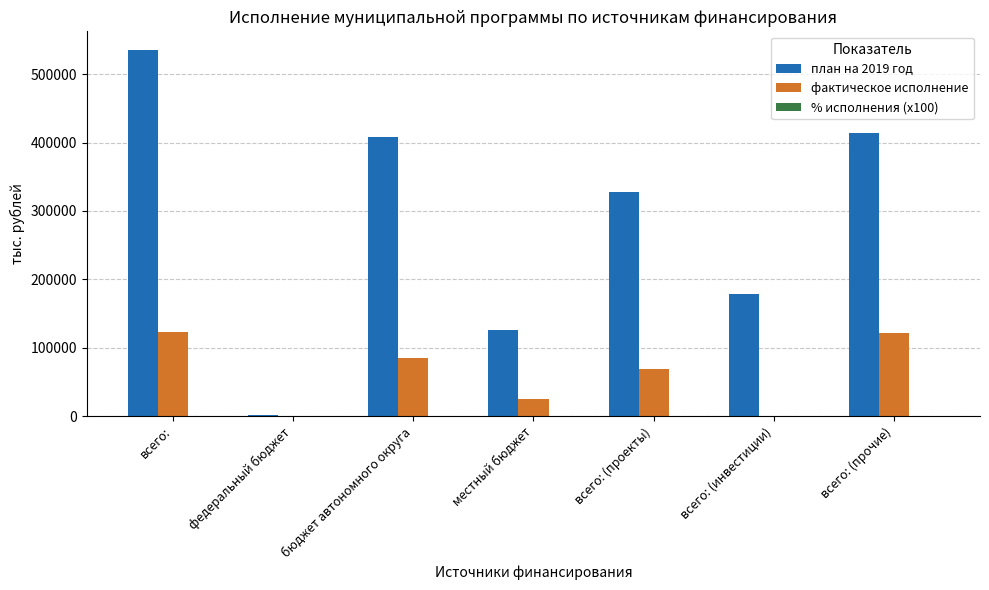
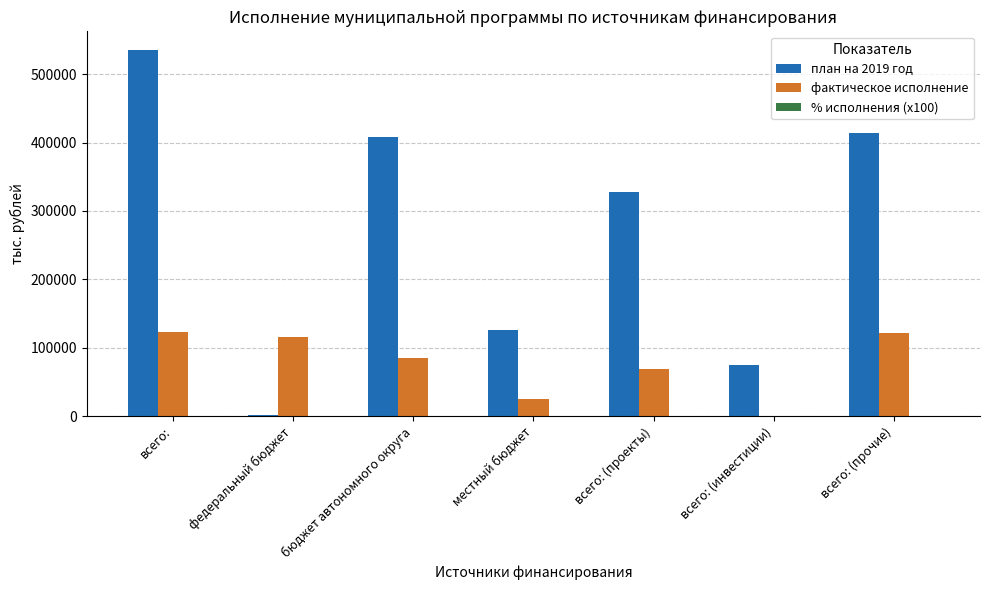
  {
    "план на 2019 год": {
      "всего:": 540000,
      "бюджет автономного округа": 410000,
      "местный бюджет": 130000,
      "всего: (проекты)": 330000,
-     "всего: (инвестиции)": 180000,
+     "всего: (инвестиции)": 80000,
      "всего: (прочие)": 410000
    },
    "фактическое исполнение": {
      "всего:": 120000,
-     "федеральный бюджет": 0,
+     "федеральный бюджет": 120000,
      "бюджет автономного округа": 90000,
      "местный бюджет": 30000,
      "всего: (проекты)": 70000,
      "всего: (прочие)": 120000
    }
  }
